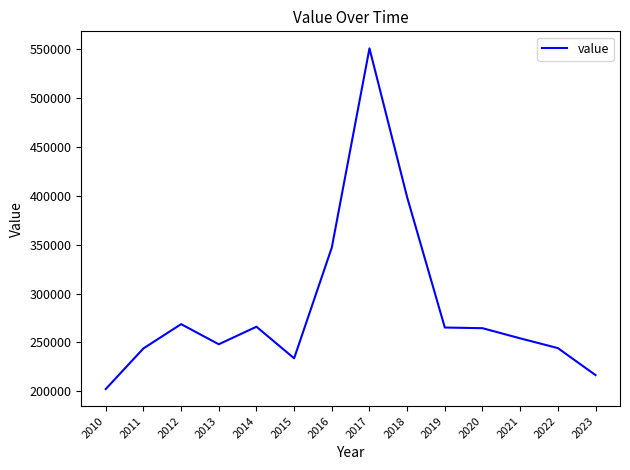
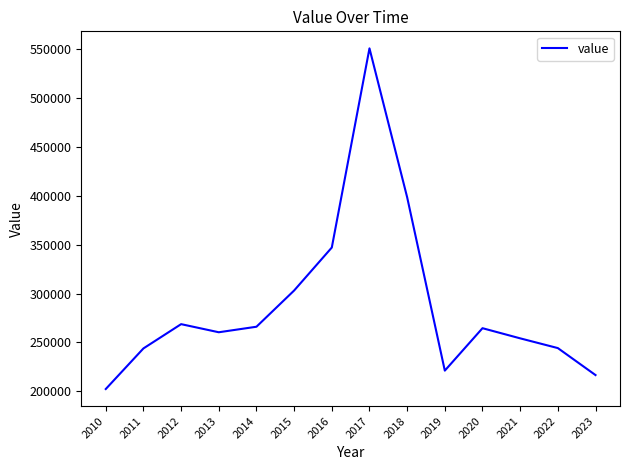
  {
    "2010": 200000,
    "2011": 240000,
    "2012": 270000,
-   "2013": 250000,
+   "2013": 260000,
    "2014": 270000,
-   "2015": 230000,
+   "2015": 300000,
    "2016": 350000,
    "2017": 550000,
    "2018": 400000,
-   "2019": 270000,
+   "2019": 220000,
    "2020": 260000,
    "2021": 250000,
    "2022": 240000,
    "2023": 220000
  }
